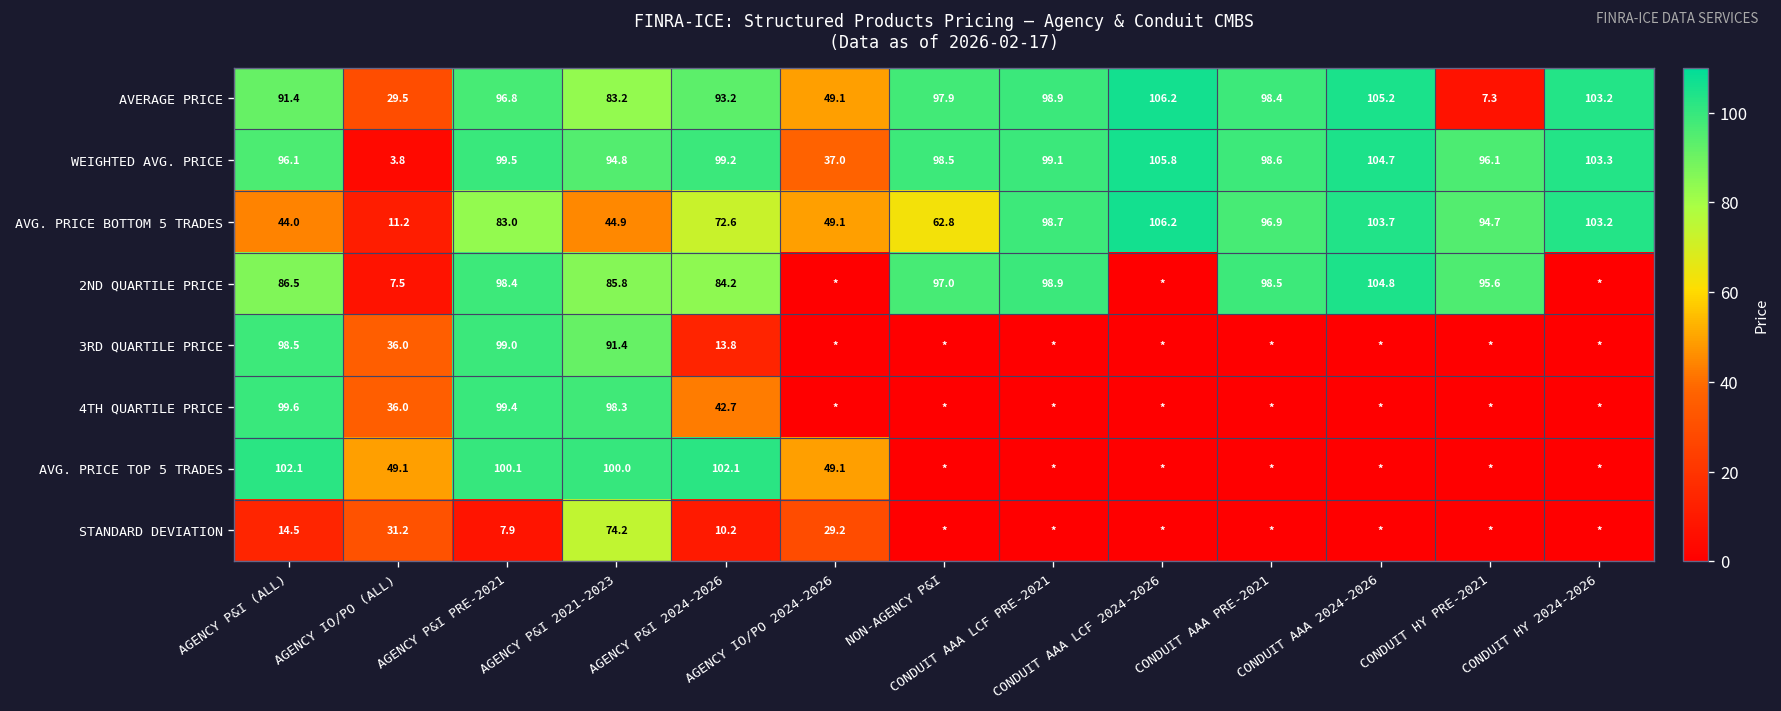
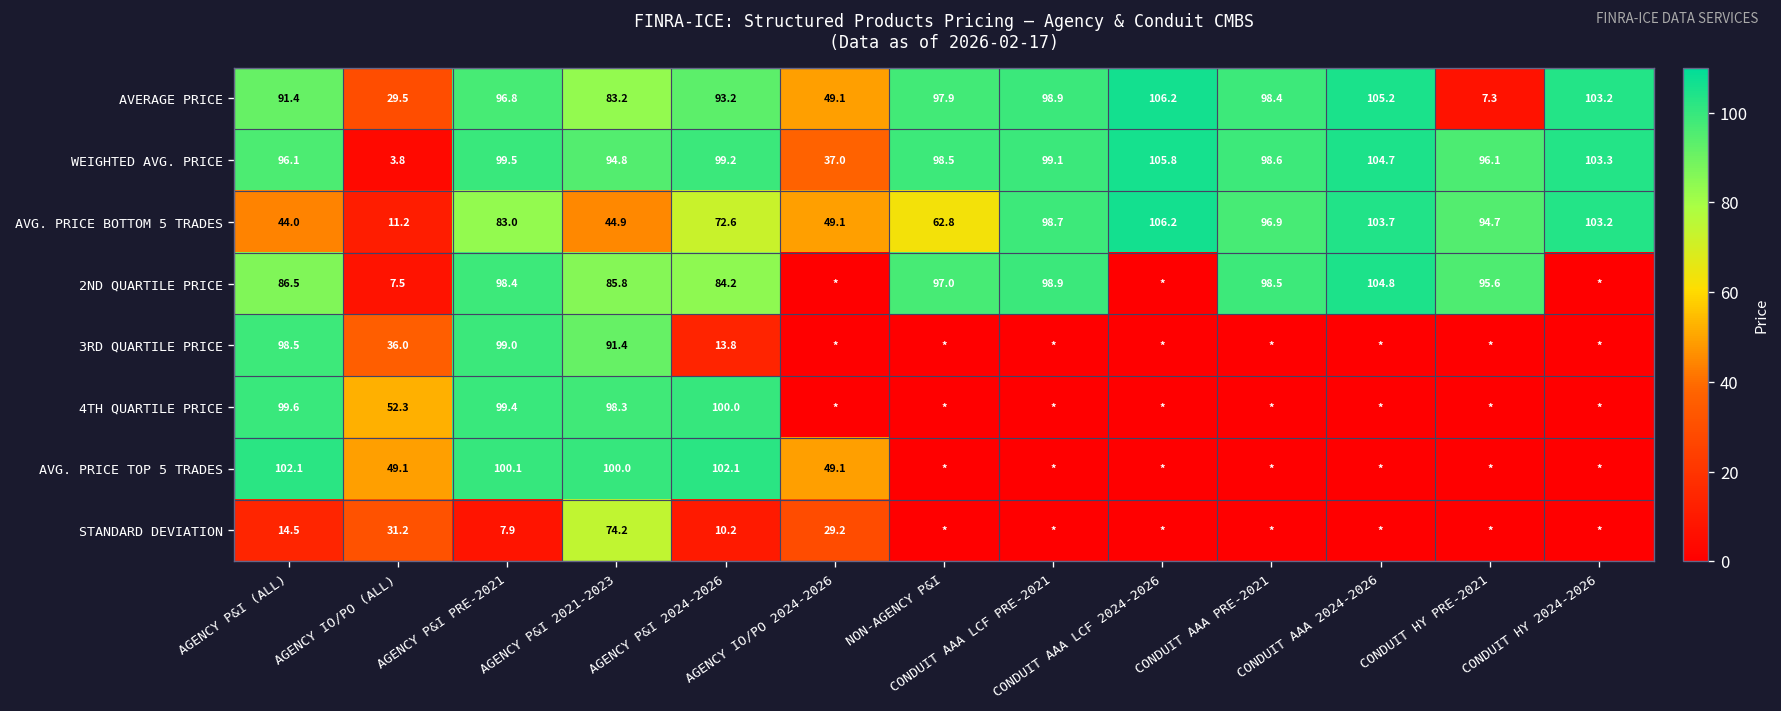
  {
    "AVERAGE PRICE": {
      "AGENCY P&I (ALL)": 91.4,
      "AGENCY IO/PO (ALL)": 29.5,
      "AGENCY P&I PRE-2021": 96.8,
      "AGENCY P&I 2021-2023": 83.2,
      "AGENCY P&I 2024-2026": 93.2,
      "AGENCY IO/PO 2024-2026": 49.1,
      "NON-AGENCY P&I": 97.9,
      "CONDUIT AAA LCF PRE-2021": 98.9,
      "CONDUIT AAA LCF 2024-2026": 106.2,
      "CONDUIT AAA PRE-2021": 98.4,
      "CONDUIT AAA 2024-2026": 105.2,
      "CONDUIT HY PRE-2021": 7.3,
      "CONDUIT HY 2024-2026": 103.2
    },
    "WEIGHTED AVG. PRICE": {
      "AGENCY P&I (ALL)": 96.1,
      "AGENCY IO/PO (ALL)": 3.8,
      "AGENCY P&I PRE-2021": 99.5,
      "AGENCY P&I 2021-2023": 94.8,
      "AGENCY P&I 2024-2026": 99.2,
      "AGENCY IO/PO 2024-2026": 37.0,
      "NON-AGENCY P&I": 98.5,
      "CONDUIT AAA LCF PRE-2021": 99.1,
      "CONDUIT AAA LCF 2024-2026": 105.8,
      "CONDUIT AAA PRE-2021": 98.6,
      "CONDUIT AAA 2024-2026": 104.7,
      "CONDUIT HY PRE-2021": 96.1,
      "CONDUIT HY 2024-2026": 103.3
    },
    "AVG. PRICE BOTTOM 5 TRADES": {
      "AGENCY P&I (ALL)": 44.0,
      "AGENCY IO/PO (ALL)": 11.2,
      "AGENCY P&I PRE-2021": 83.0,
      "AGENCY P&I 2021-2023": 44.9,
      "AGENCY P&I 2024-2026": 72.6,
      "AGENCY IO/PO 2024-2026": 49.1,
      "NON-AGENCY P&I": 62.8,
      "CONDUIT AAA LCF PRE-2021": 98.7,
      "CONDUIT AAA LCF 2024-2026": 106.2,
      "CONDUIT AAA PRE-2021": 96.9,
      "CONDUIT AAA 2024-2026": 103.7,
      "CONDUIT HY PRE-2021": 94.7,
      "CONDUIT HY 2024-2026": 103.2
    },
    "2ND QUARTILE PRICE": {
      "AGENCY P&I (ALL)": 86.5,
      "AGENCY IO/PO (ALL)": 7.5,
      "AGENCY P&I PRE-2021": 98.4,
      "AGENCY P&I 2021-2023": 85.8,
      "AGENCY P&I 2024-2026": 84.2,
      "NON-AGENCY P&I": 97.0,
      "CONDUIT AAA LCF PRE-2021": 98.9,
      "CONDUIT AAA PRE-2021": 98.5,
      "CONDUIT AAA 2024-2026": 104.8,
      "CONDUIT HY PRE-2021": 95.6
    },
    "3RD QUARTILE PRICE": {
      "AGENCY P&I (ALL)": 98.5,
      "AGENCY IO/PO (ALL)": 36.0,
      "AGENCY P&I PRE-2021": 99.0,
      "AGENCY P&I 2021-2023": 91.4,
      "AGENCY P&I 2024-2026": 13.8
    },
    "4TH QUARTILE PRICE": {
      "AGENCY P&I (ALL)": 99.6,
-     "AGENCY IO/PO (ALL)": 36.0,
+     "AGENCY IO/PO (ALL)": 52.3,
      "AGENCY P&I PRE-2021": 99.4,
      "AGENCY P&I 2021-2023": 98.3,
-     "AGENCY P&I 2024-2026": 42.7
+     "AGENCY P&I 2024-2026": 100.0
    },
    "AVG. PRICE TOP 5 TRADES": {
      "AGENCY P&I (ALL)": 102.1,
      "AGENCY IO/PO (ALL)": 49.1,
      "AGENCY P&I PRE-2021": 100.1,
      "AGENCY P&I 2021-2023": 100.0,
      "AGENCY P&I 2024-2026": 102.1,
      "AGENCY IO/PO 2024-2026": 49.1
    },
    "STANDARD DEVIATION": {
      "AGENCY P&I (ALL)": 14.5,
      "AGENCY IO/PO (ALL)": 31.2,
      "AGENCY P&I PRE-2021": 7.9,
      "AGENCY P&I 2021-2023": 74.2,
      "AGENCY P&I 2024-2026": 10.2,
      "AGENCY IO/PO 2024-2026": 29.2
    }
  }
